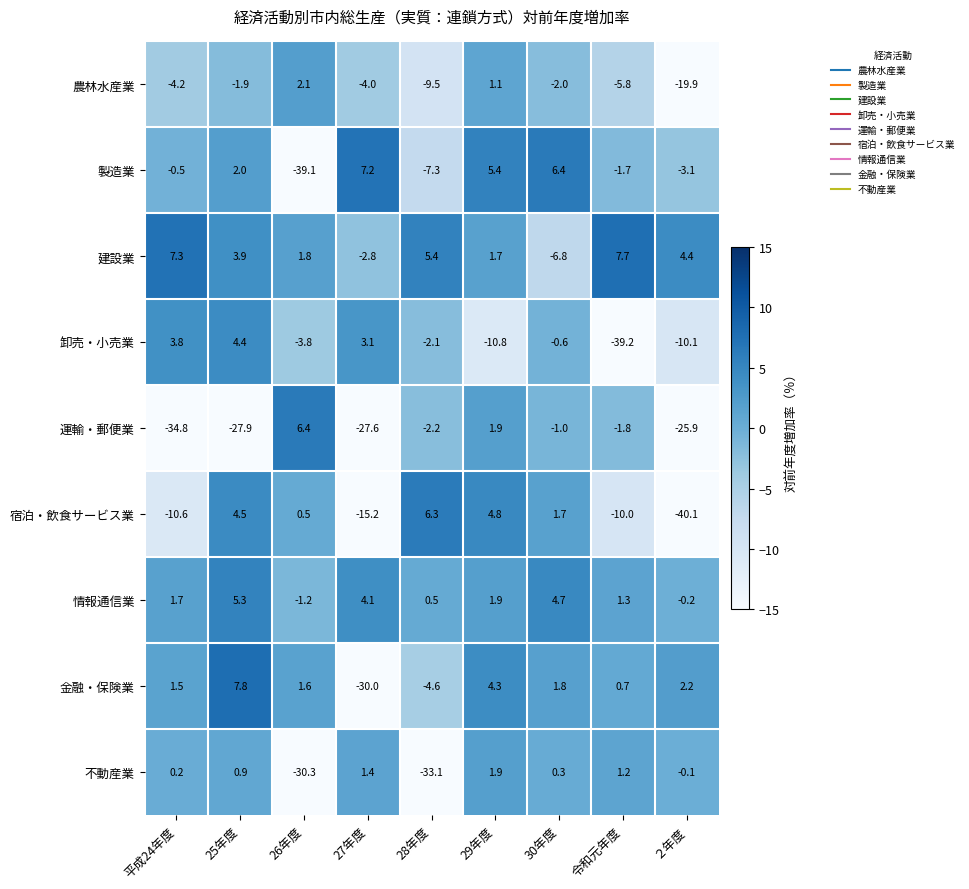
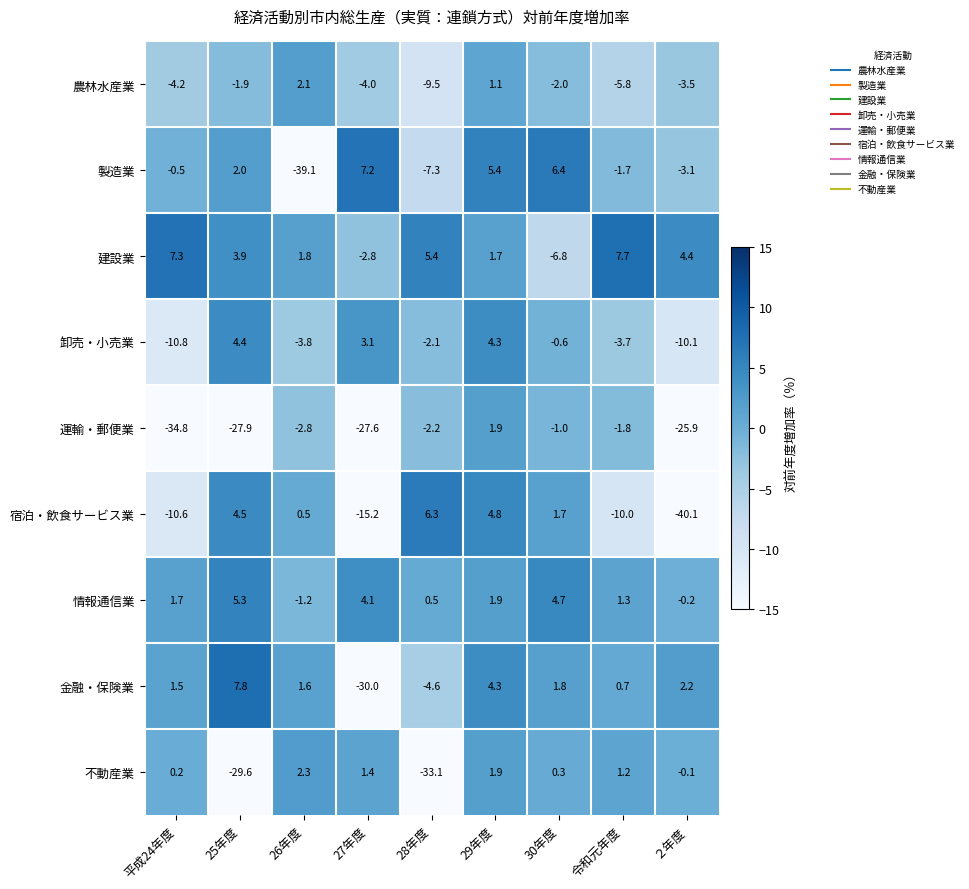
  {
    "農林水産業": {
      "平成24年度": -4.2,
      "25年度": -1.9,
      "26年度": 2.1,
      "27年度": -4.0,
      "28年度": -9.5,
      "29年度": 1.1,
      "30年度": -2.0,
      "令和元年度": -5.8,
-     "２年度": -19.9
+     "２年度": -3.5
    },
    "製造業": {
      "平成24年度": -0.5,
      "25年度": 2.0,
      "26年度": -39.1,
      "27年度": 7.2,
      "28年度": -7.3,
      "29年度": 5.4,
      "30年度": 6.4,
      "令和元年度": -1.7,
      "２年度": -3.1
    },
    "建設業": {
      "平成24年度": 7.3,
      "25年度": 3.9,
      "26年度": 1.8,
      "27年度": -2.8,
      "28年度": 5.4,
      "29年度": 1.7,
      "30年度": -6.8,
      "令和元年度": 7.7,
      "２年度": 4.4
    },
    "卸売・小売業": {
-     "平成24年度": 3.8,
+     "平成24年度": -10.8,
      "25年度": 4.4,
      "26年度": -3.8,
      "27年度": 3.1,
      "28年度": -2.1,
-     "29年度": -10.8,
+     "29年度": 4.3,
      "30年度": -0.6,
-     "令和元年度": -39.2,
+     "令和元年度": -3.7,
      "２年度": -10.1
    },
    "運輸・郵便業": {
      "平成24年度": -34.8,
      "25年度": -27.9,
-     "26年度": 6.4,
+     "26年度": -2.8,
      "27年度": -27.6,
      "28年度": -2.2,
      "29年度": 1.9,
      "30年度": -1.0,
      "令和元年度": -1.8,
      "２年度": -25.9
    },
    "宿泊・飲食サービス業": {
      "平成24年度": -10.6,
      "25年度": 4.5,
      "26年度": 0.5,
      "27年度": -15.2,
      "28年度": 6.3,
      "29年度": 4.8,
      "30年度": 1.7,
      "令和元年度": -10.0,
      "２年度": -40.1
    },
    "情報通信業": {
      "平成24年度": 1.7,
      "25年度": 5.3,
      "26年度": -1.2,
      "27年度": 4.1,
      "28年度": 0.5,
      "29年度": 1.9,
      "30年度": 4.7,
      "令和元年度": 1.3,
      "２年度": -0.2
    },
    "金融・保険業": {
      "平成24年度": 1.5,
      "25年度": 7.8,
      "26年度": 1.6,
      "27年度": -30.0,
      "28年度": -4.6,
      "29年度": 4.3,
      "30年度": 1.8,
      "令和元年度": 0.7,
      "２年度": 2.2
    },
    "不動産業": {
      "平成24年度": 0.2,
-     "25年度": 0.9,
-     "26年度": -30.3,
+     "25年度": -29.6,
+     "26年度": 2.3,
      "27年度": 1.4,
      "28年度": -33.1,
      "29年度": 1.9,
      "30年度": 0.3,
      "令和元年度": 1.2,
      "２年度": -0.1
    }
  }
